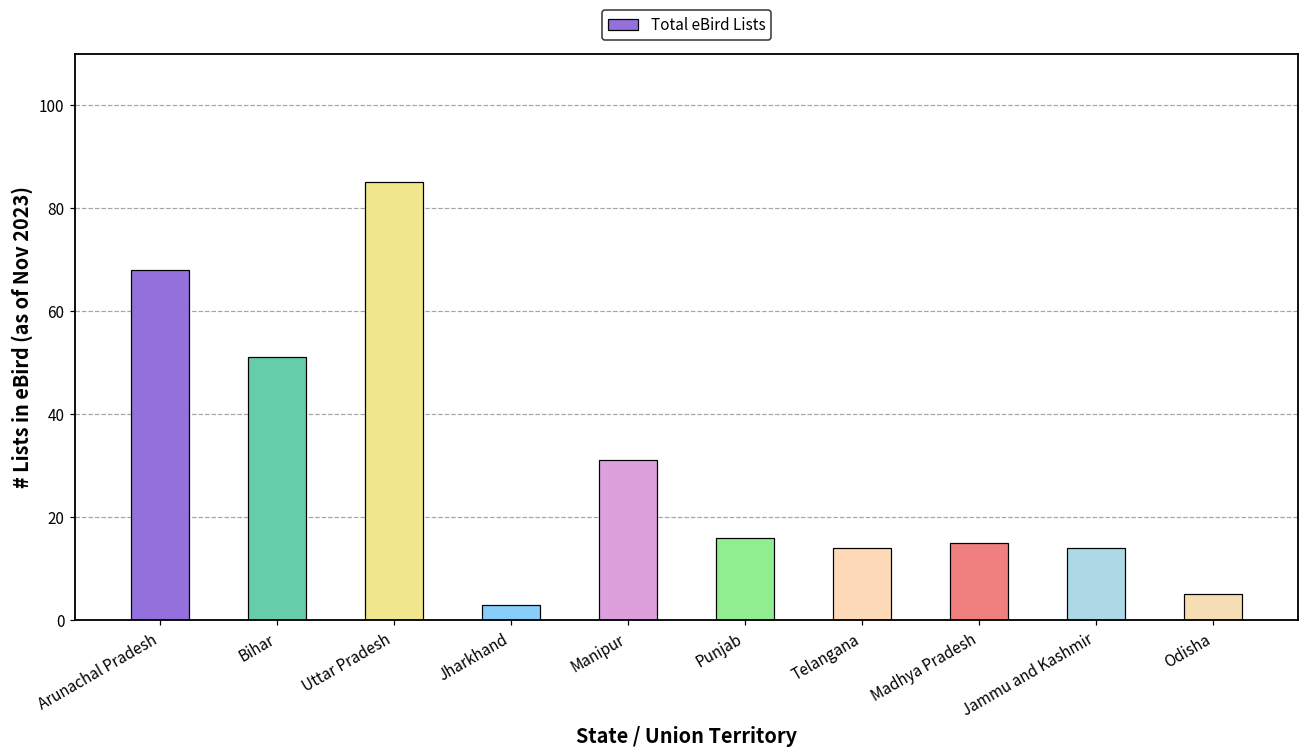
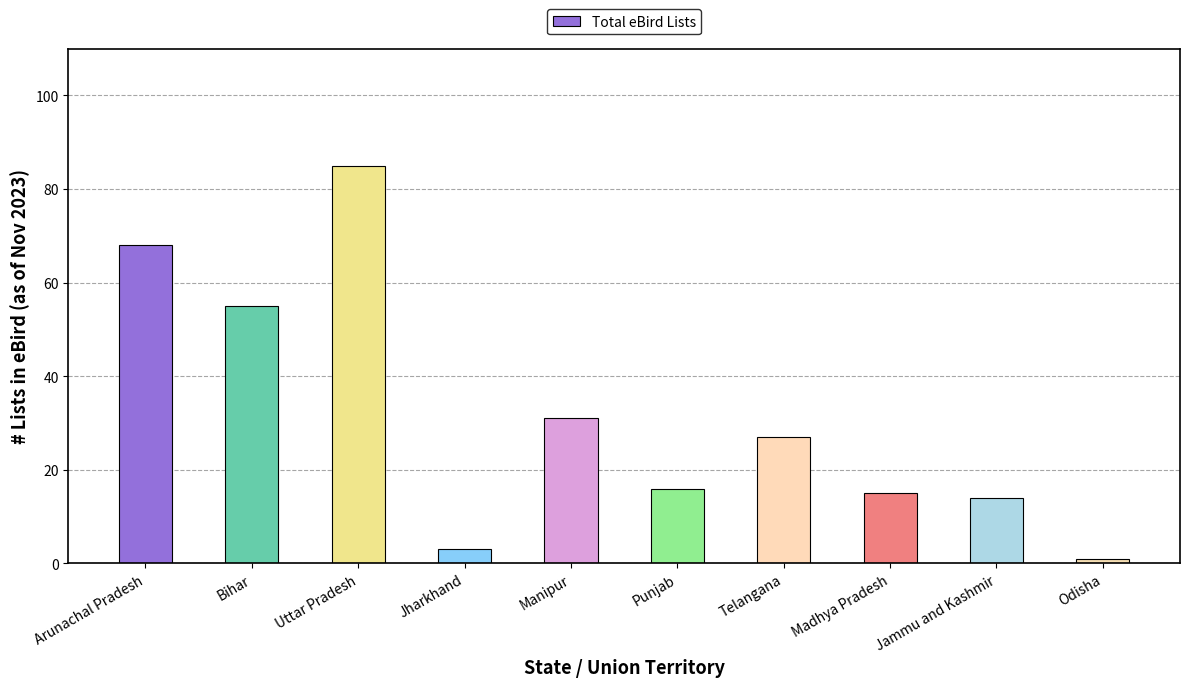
  {
    "Arunachal Pradesh": 68,
-   "Bihar": 51,
+   "Bihar": 55,
    "Uttar Pradesh": 85,
    "Jharkhand": 3,
    "Manipur": 31,
    "Punjab": 16,
-   "Telangana": 14,
+   "Telangana": 27,
    "Madhya Pradesh": 15,
    "Jammu and Kashmir": 14,
-   "Odisha": 5
+   "Odisha": 1
  }
